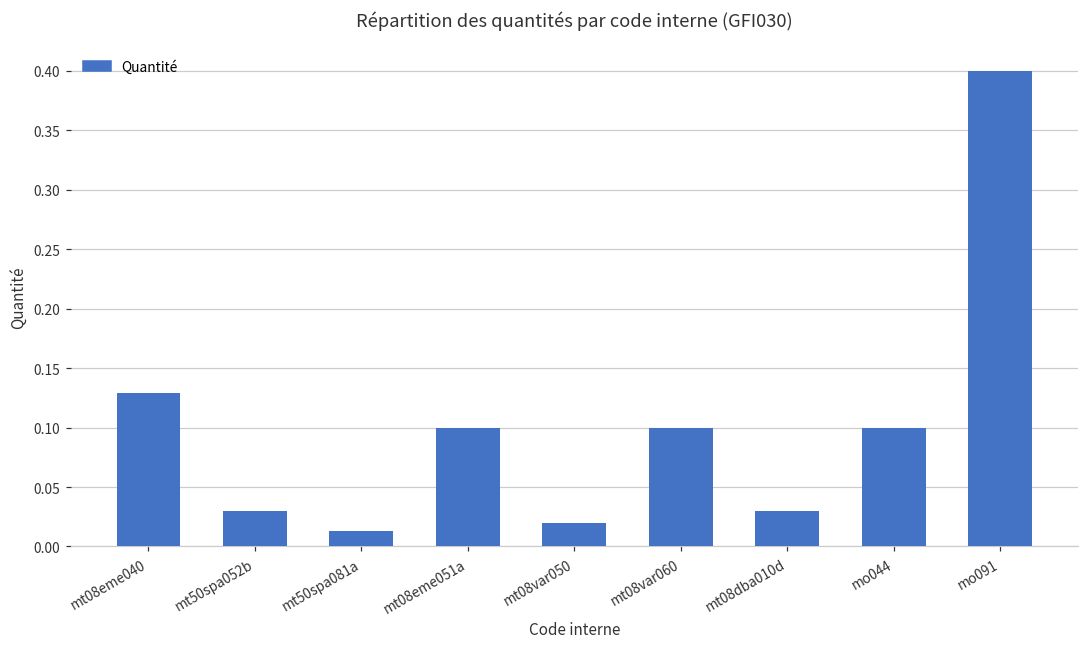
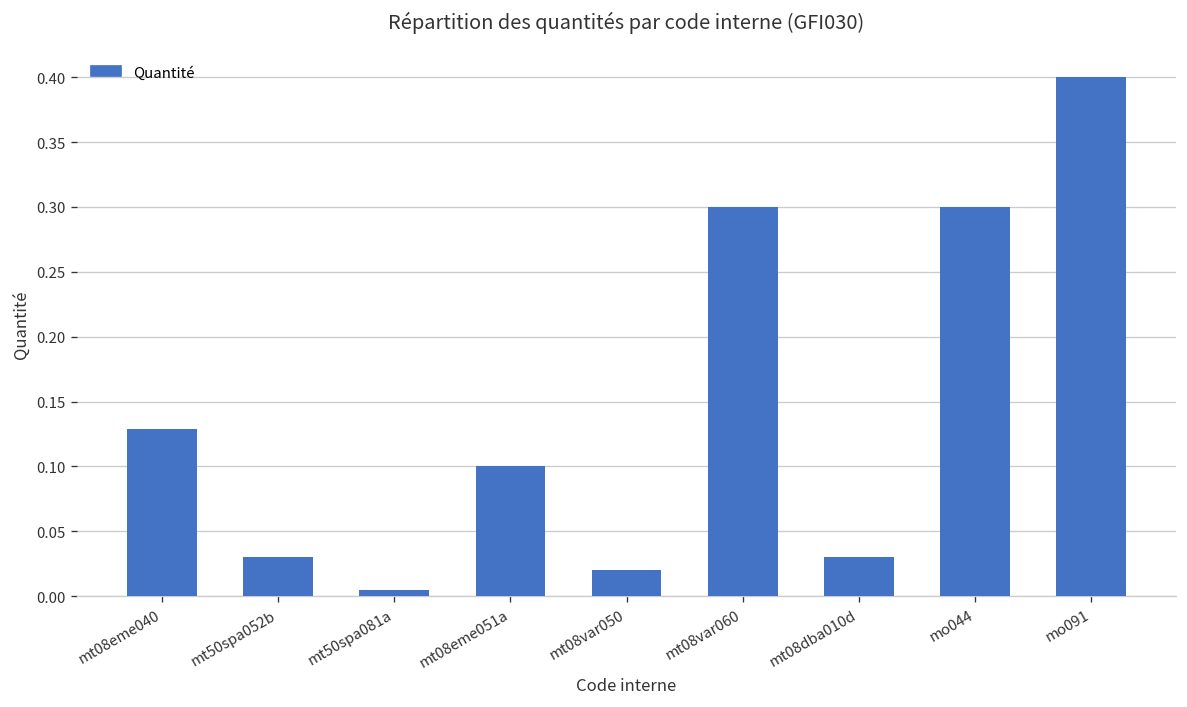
  {
    "mt08eme040": 0.129,
    "mt50spa052b": 0.030,
-   "mt50spa081a": 0.013,
+   "mt50spa081a": 0.005,
    "mt08eme051a": 0.100,
    "mt08var050": 0.020,
-   "mt08var060": 0.1,
+   "mt08var060": 0.3,
    "mt08dba010d": 0.030,
-   "mo044": 0.1,
+   "mo044": 0.3,
    "mo091": 0.400
  }
